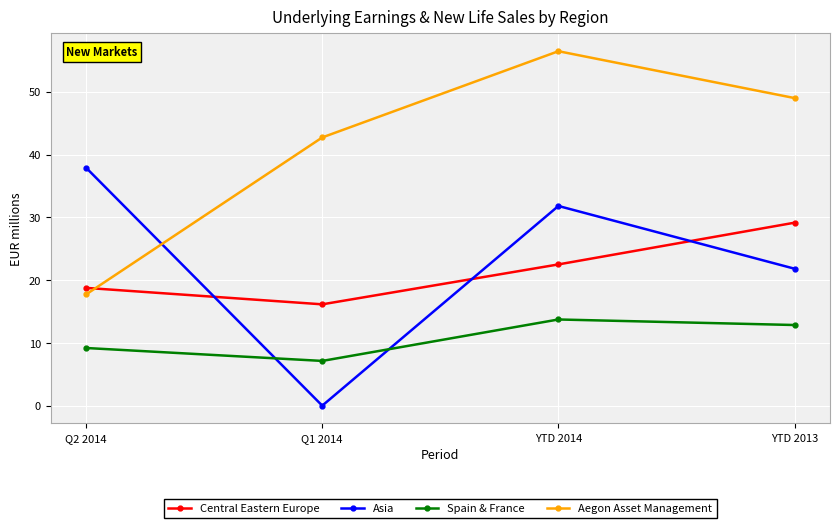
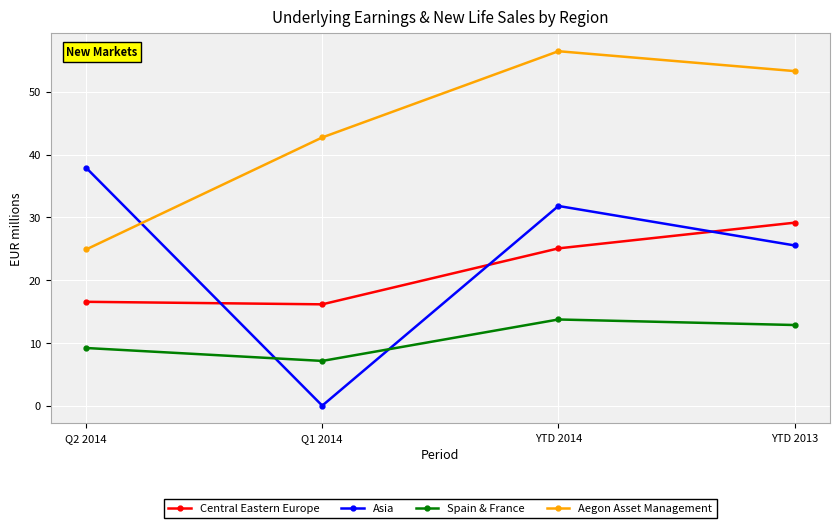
  {
    "Central Eastern Europe": {
-     "Q2 2014": 19,
+     "Q2 2014": 17,
      "Q1 2014": 16,
-     "YTD 2014": 23,
+     "YTD 2014": 25,
      "YTD 2013": 29
    },
    "Asia": {
      "Q2 2014": 38,
      "Q1 2014": 0,
      "YTD 2014": 32,
-     "YTD 2013": 22
+     "YTD 2013": 26
    },
    "Spain & France": {
      "Q2 2014": 9,
      "Q1 2014": 7,
      "YTD 2014": 14,
      "YTD 2013": 13
    },
    "Aegon Asset Management": {
-     "Q2 2014": 18,
+     "Q2 2014": 25,
      "Q1 2014": 43,
      "YTD 2014": 56,
-     "YTD 2013": 49
+     "YTD 2013": 53
    }
  }
